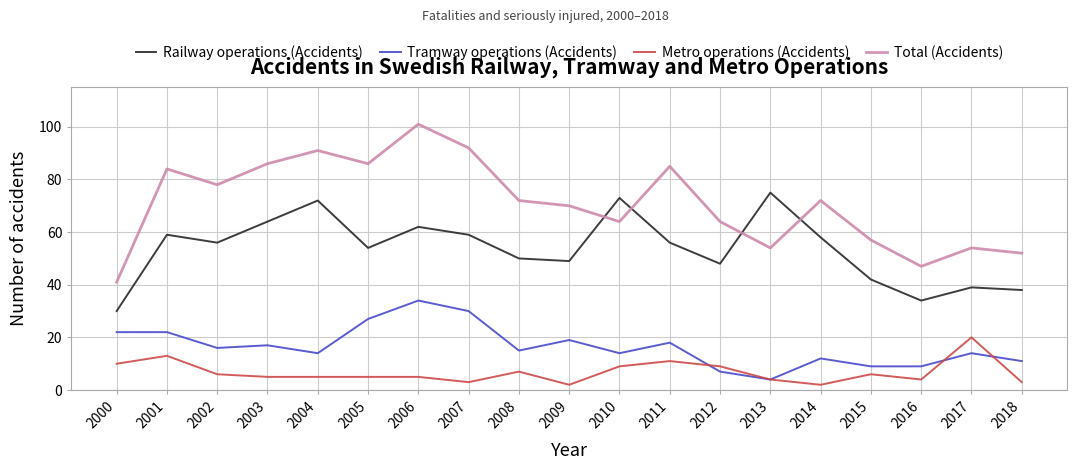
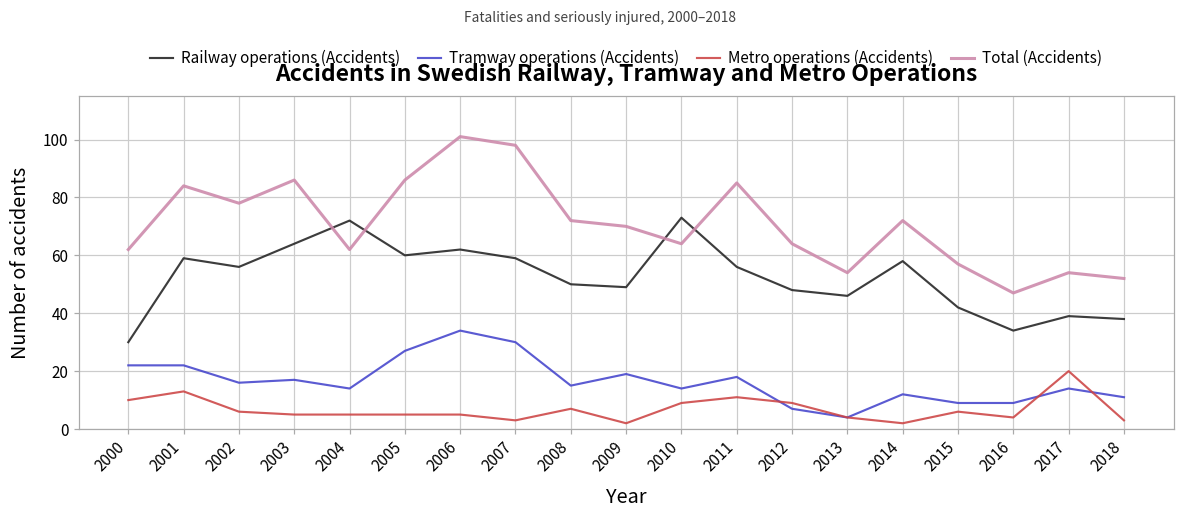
  {
    "Railway operations (Accidents)": {
      "2000": 30,
      "2001": 59,
      "2002": 56,
      "2003": 64,
      "2004": 72,
-     "2005": 54,
+     "2005": 60,
      "2006": 62,
      "2007": 59,
      "2008": 50,
      "2009": 49,
      "2010": 73,
      "2011": 56,
      "2012": 48,
-     "2013": 75,
+     "2013": 46,
      "2014": 58,
      "2015": 42,
      "2016": 34,
      "2017": 39,
      "2018": 38
    },
    "Tramway operations (Accidents)": {
      "2000": 22,
      "2001": 22,
      "2002": 16,
      "2003": 17,
      "2004": 14,
      "2005": 27,
      "2006": 34,
      "2007": 30,
      "2008": 15,
      "2009": 19,
      "2010": 14,
      "2011": 18,
      "2012": 7,
      "2014": 12,
      "2015": 9,
      "2016": 9,
      "2017": 14,
      "2018": 11
    },
    "Metro operations (Accidents)": {
      "2000": 10,
      "2001": 13,
      "2002": 6,
      "2003": 5,
      "2004": 5,
      "2005": 5,
      "2006": 5,
      "2007": 3,
      "2008": 7,
      "2009": 2,
      "2010": 9,
      "2011": 11,
      "2012": 9,
      "2014": 2,
      "2015": 6,
      "2016": 4,
      "2017": 20,
      "2018": 3
    },
    "Total (Accidents)": {
-     "2000": 41,
+     "2000": 62,
      "2001": 84,
      "2002": 78,
      "2003": 86,
-     "2004": 91,
+     "2004": 62,
      "2005": 86,
      "2006": 101,
-     "2007": 92,
+     "2007": 98,
      "2008": 72,
      "2009": 70,
      "2010": 64,
      "2011": 85,
      "2012": 64,
      "2013": 54,
      "2014": 72,
      "2015": 57,
      "2016": 47,
      "2017": 54,
      "2018": 52
    }
  }
